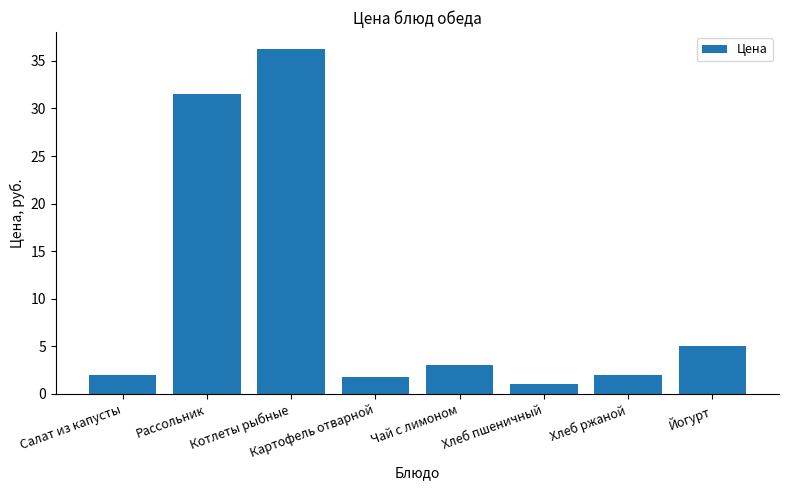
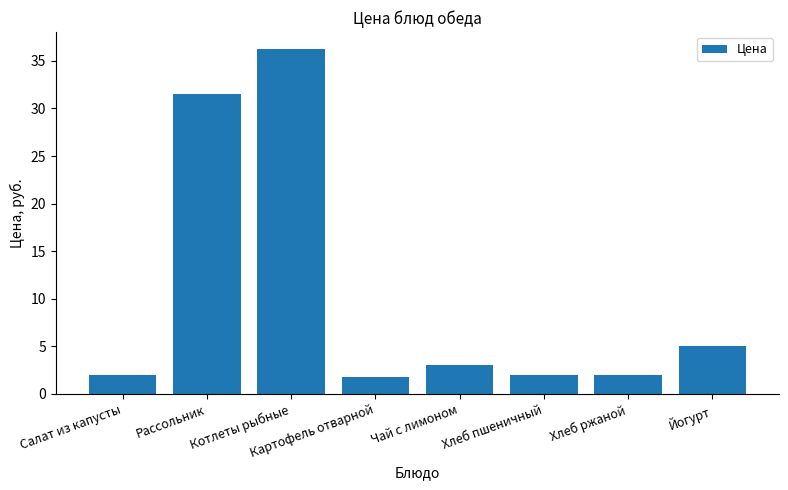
  {
    "Салат из капусты": 2,
    "Рассольник": 32,
    "Котлеты рыбные": 36,
    "Картофель отварной": 2,
    "Чай с лимоном": 3,
-   "Хлеб пшеничный": 1,
+   "Хлеб пшеничный": 2,
    "Хлеб ржаной": 2,
    "Йогурт": 5
  }
